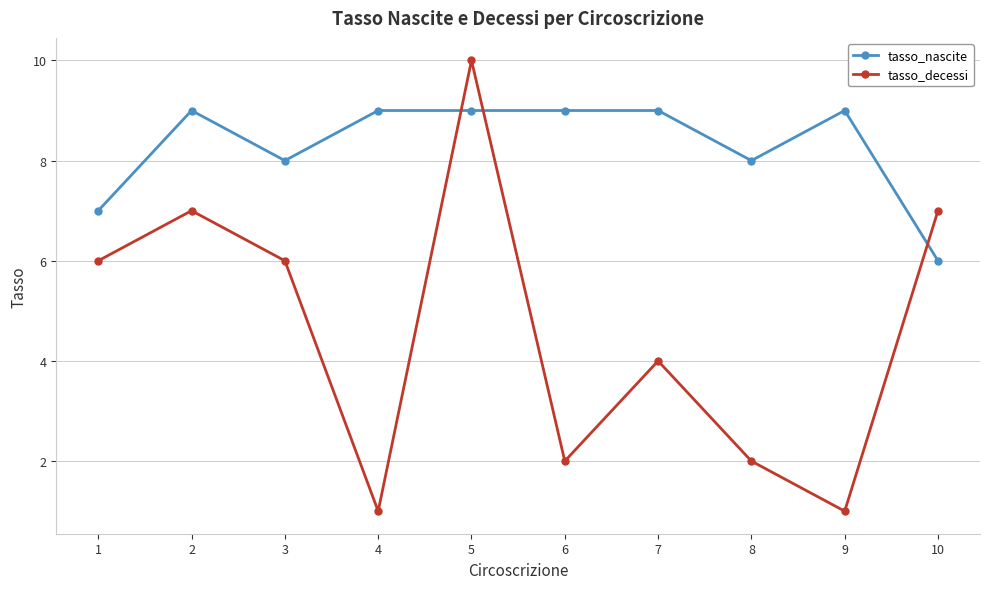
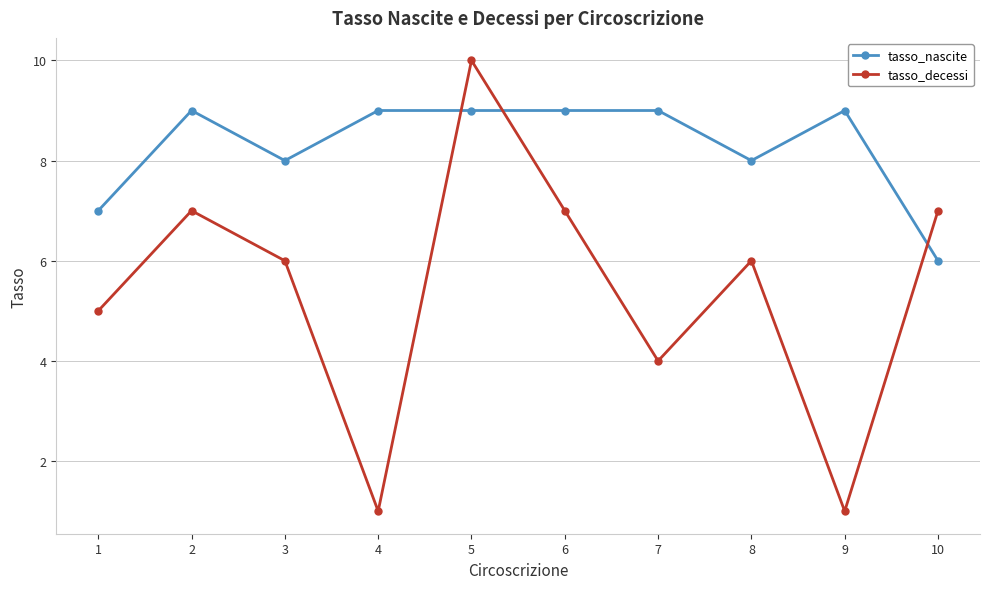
  {
    "tasso_nascite": {
      "1": 7,
      "2": 9,
      "3": 8,
      "4": 9,
      "5": 9,
      "6": 9,
      "7": 9,
      "8": 8,
      "9": 9,
      "10": 6
    },
    "tasso_decessi": {
-     "1": 6,
+     "1": 5,
      "2": 7,
      "3": 6,
      "4": 1,
      "5": 10,
-     "6": 2,
+     "6": 7,
      "7": 4,
-     "8": 2,
+     "8": 6,
      "9": 1,
      "10": 7
    }
  }
